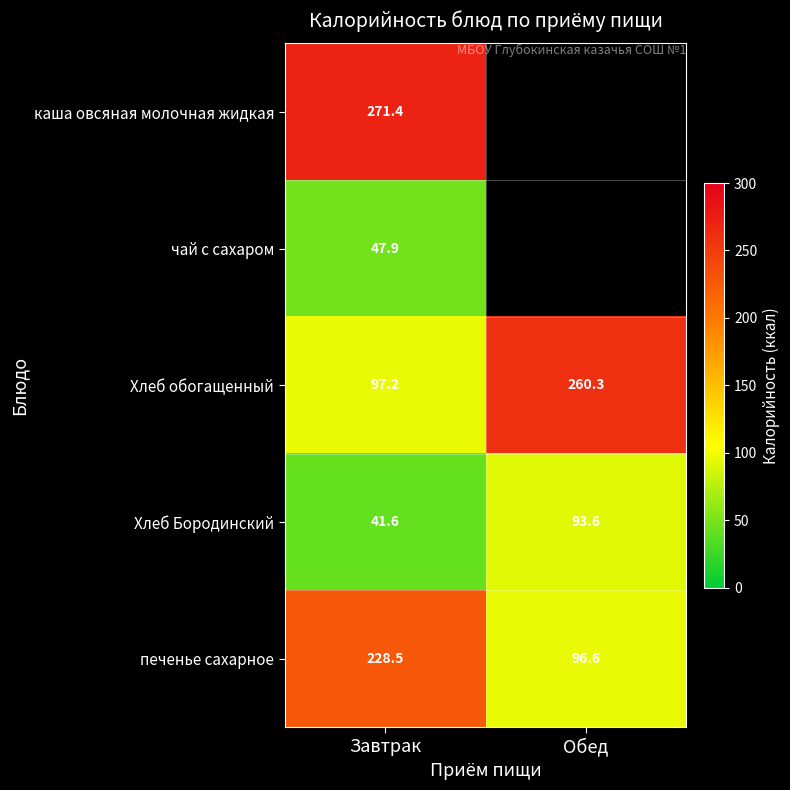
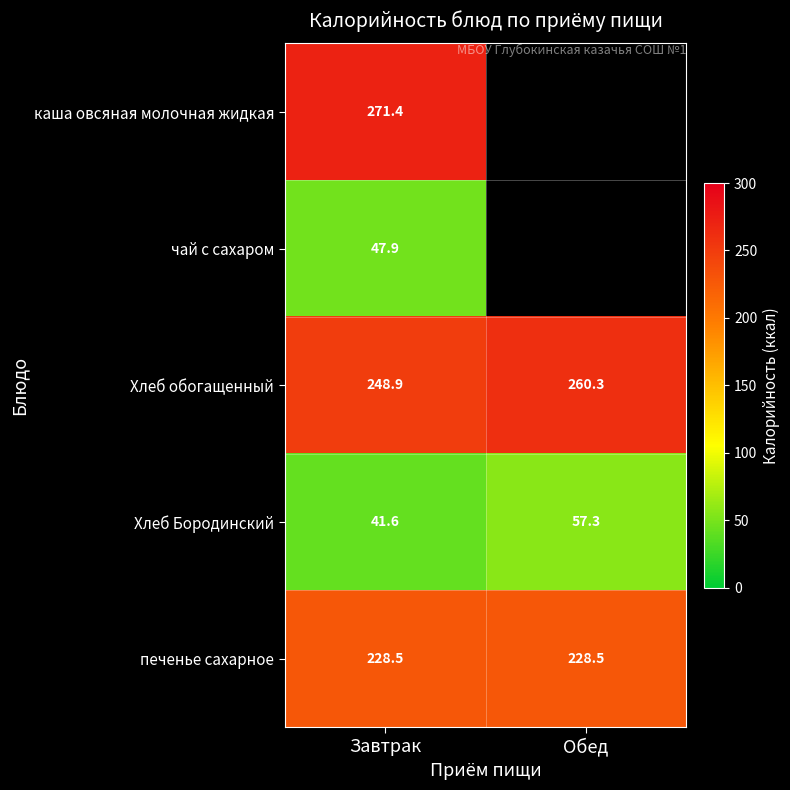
  {
    "каша овсяная молочная жидкая": {
      "Завтрак": 271.4
    },
    "чай с сахаром": {
      "Завтрак": 47.9
    },
    "Хлеб обогащенный": {
-     "Завтрак": 97.2,
+     "Завтрак": 248.9,
      "Обед": 260.3
    },
    "Хлеб Бородинский": {
      "Завтрак": 41.6,
-     "Обед": 93.6
+     "Обед": 57.3
    },
    "печенье сахарное": {
      "Завтрак": 228.5,
-     "Обед": 96.6
+     "Обед": 228.5
    }
  }
